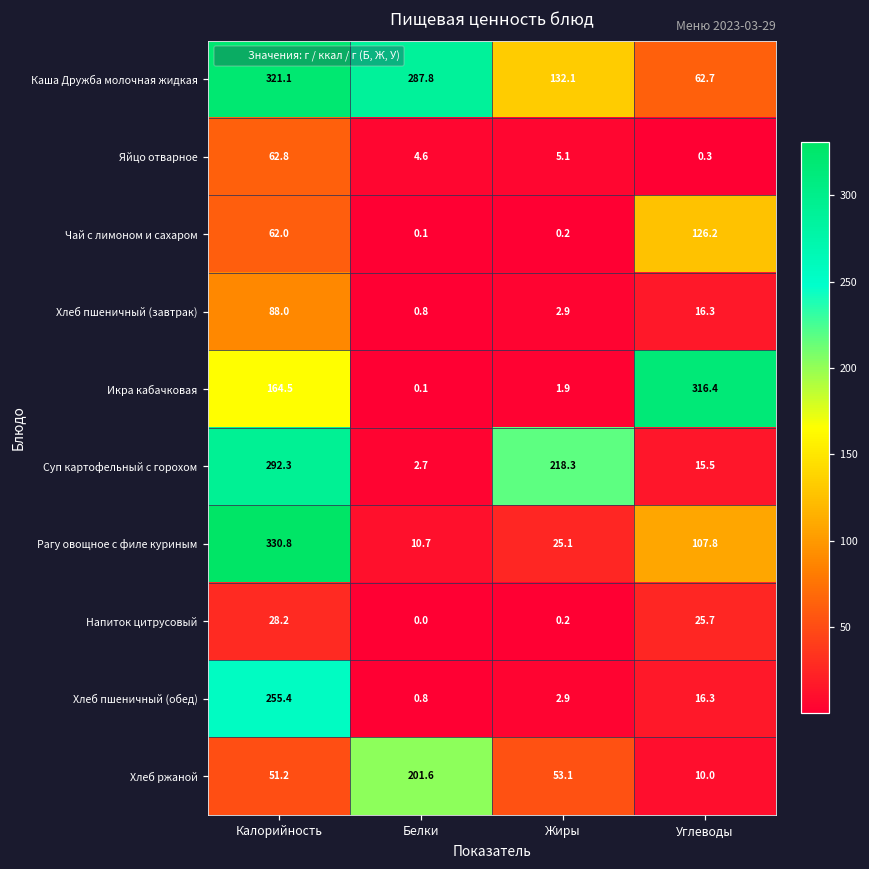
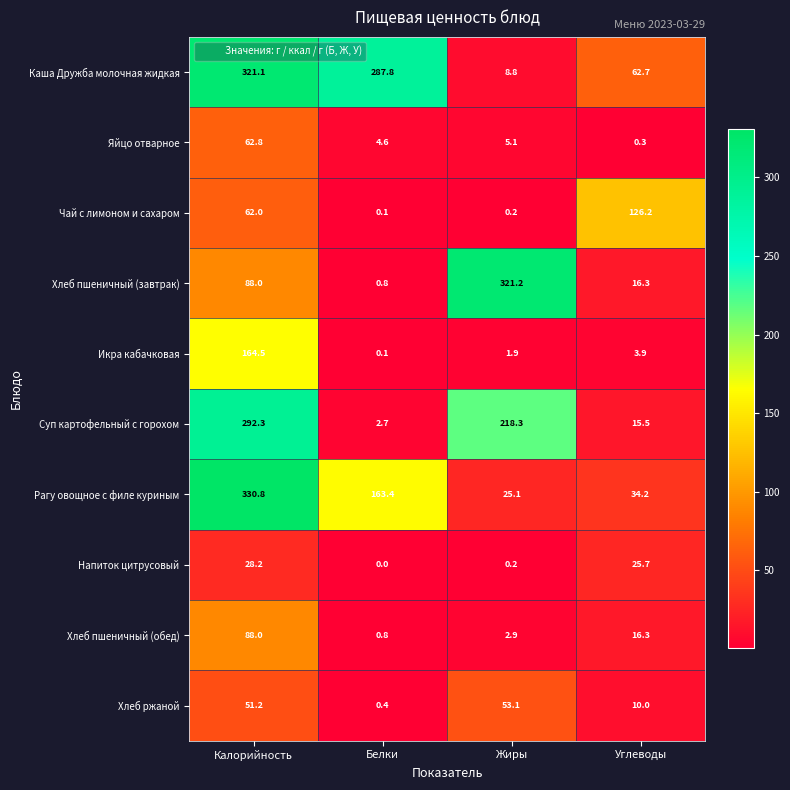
  {
    "Каша Дружба молочная жидкая": {
      "Калорийность": 321.1,
      "Белки": 287.8,
-     "Жиры": 132.1,
+     "Жиры": 8.8,
      "Углеводы": 62.7
    },
    "Яйцо отварное": {
      "Калорийность": 62.8,
      "Белки": 4.6,
      "Жиры": 5.1,
      "Углеводы": 0.3
    },
    "Чай с лимоном и сахаром": {
      "Калорийность": 62.0,
      "Белки": 0.1,
      "Жиры": 0.2,
      "Углеводы": 126.2
    },
    "Хлеб пшеничный (завтрак)": {
      "Калорийность": 88.0,
      "Белки": 0.8,
-     "Жиры": 2.9,
+     "Жиры": 321.2,
      "Углеводы": 16.3
    },
    "Икра кабачковая": {
      "Калорийность": 164.5,
      "Белки": 0.1,
      "Жиры": 1.9,
-     "Углеводы": 316.4
+     "Углеводы": 3.9
    },
    "Суп картофельный с горохом": {
      "Калорийность": 292.3,
      "Белки": 2.7,
      "Жиры": 218.3,
      "Углеводы": 15.5
    },
    "Рагу овощное с филе куриным": {
      "Калорийность": 330.8,
-     "Белки": 10.7,
+     "Белки": 163.4,
      "Жиры": 25.1,
-     "Углеводы": 107.8
+     "Углеводы": 34.2
    },
    "Напиток цитрусовый": {
      "Калорийность": 28.2,
      "Белки": 0.0,
      "Жиры": 0.2,
      "Углеводы": 25.7
    },
    "Хлеб пшеничный (обед)": {
-     "Калорийность": 255.4,
+     "Калорийность": 88.0,
      "Белки": 0.8,
      "Жиры": 2.9,
      "Углеводы": 16.3
    },
    "Хлеб ржаной": {
      "Калорийность": 51.2,
-     "Белки": 201.6,
+     "Белки": 0.4,
      "Жиры": 53.1,
      "Углеводы": 10.0
    }
  }
